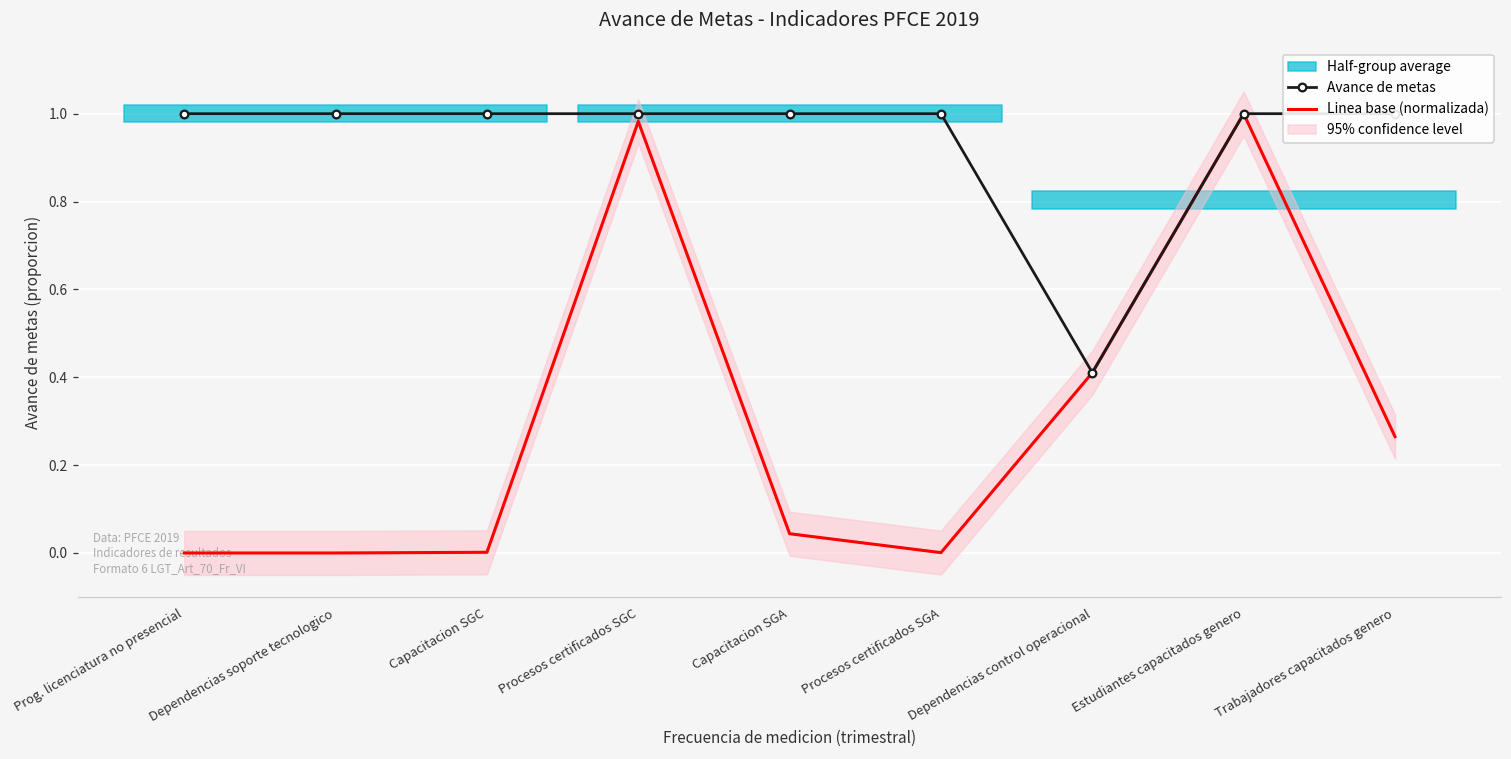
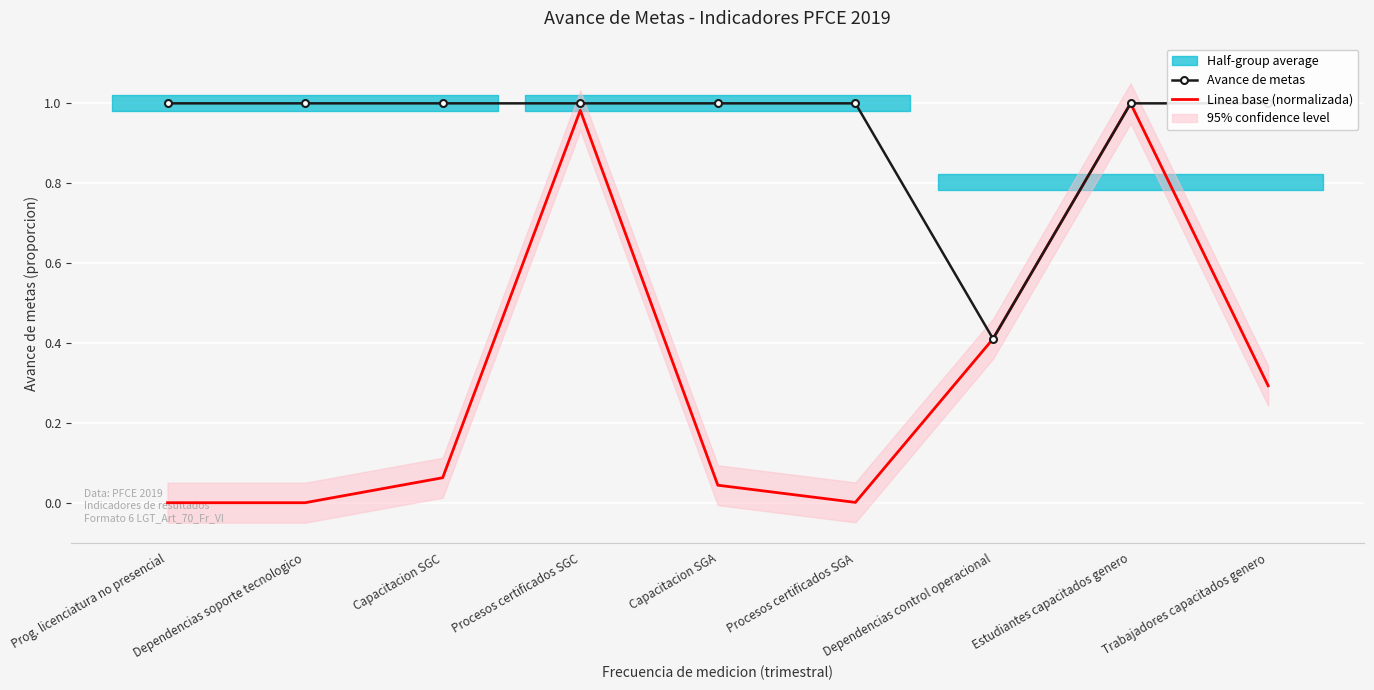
  {
    "Avance de metas": {
      "Prog. licenciatura no presencial": 1.00,
      "Dependencias soporte tecnologico": 1.00,
      "Capacitacion SGC": 1.00,
      "Procesos certificados SGC": 1.00,
      "Capacitacion SGA": 1.00,
      "Procesos certificados SGA": 1.00
    },
    "Linea base (normalizada)": {
      "Dependencias soporte tecnologico": 0.00,
-     "Capacitacion SGC": 0.00,
+     "Capacitacion SGC": 0.06,
      "Procesos certificados SGC": 0.98,
      "Capacitacion SGA": 0.04,
      "Procesos certificados SGA": 0.00,
-     "Trabajadores capacitados genero": 0.26
+     "Trabajadores capacitados genero": 0.29
    }
  }
